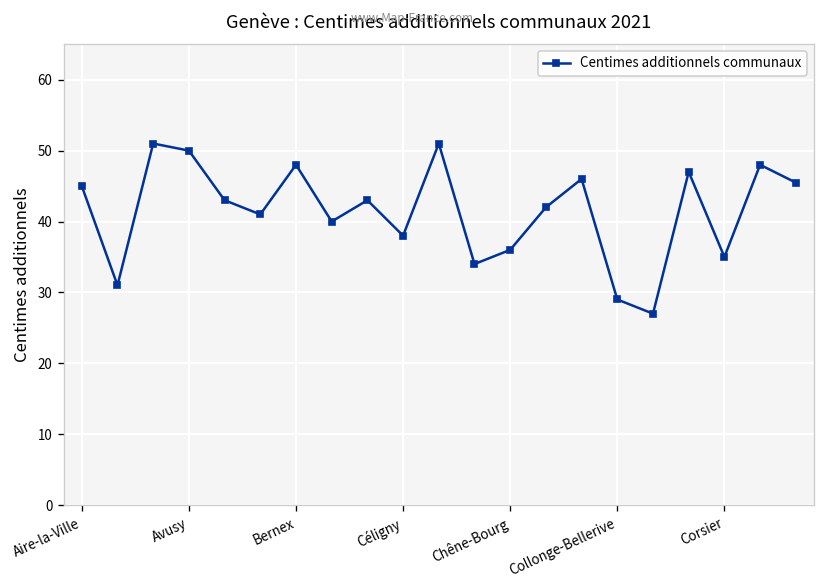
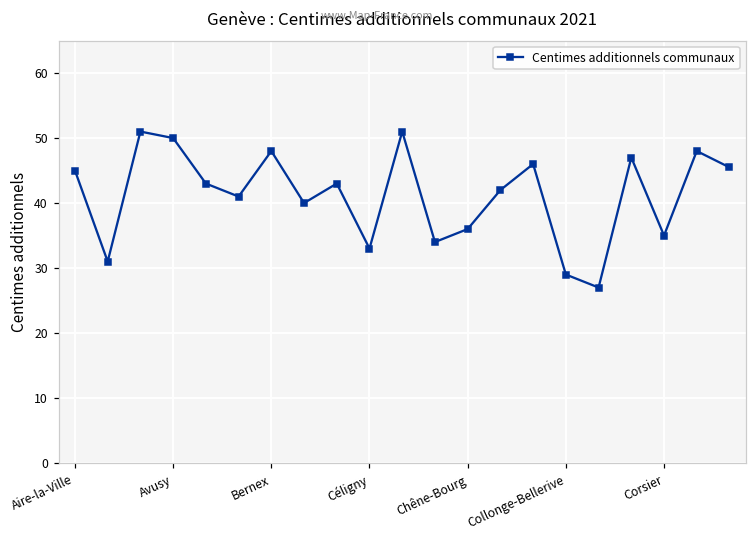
  {
    "Aire-la-Ville": 45,
    "Avusy": 50,
    "Bernex": 48,
-   "Céligny": 38,
+   "Céligny": 33,
    "Chêne-Bourg": 36,
    "Collonge-Bellerive": 29,
    "Corsier": 35
  }
